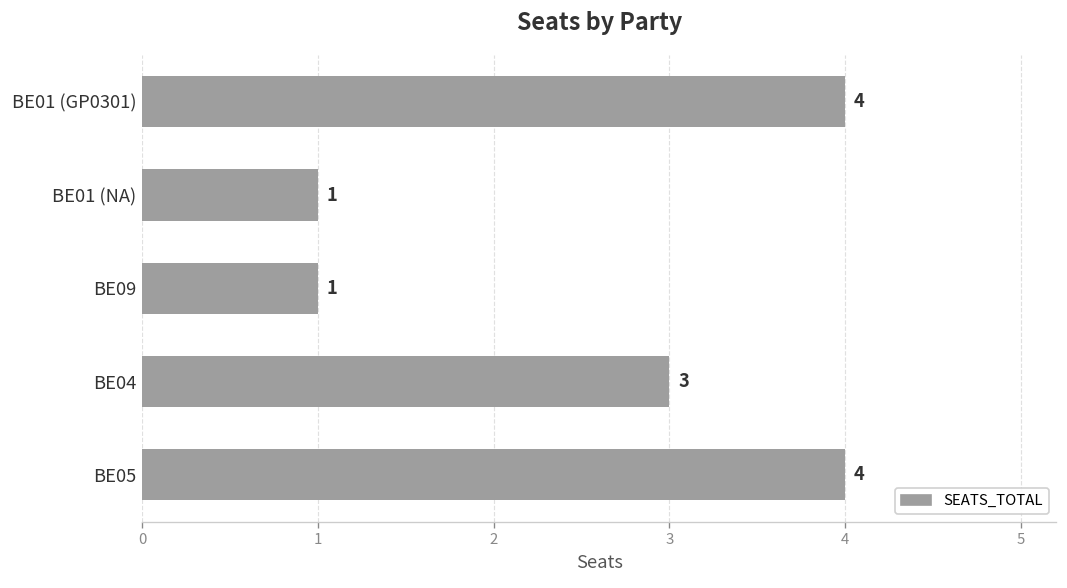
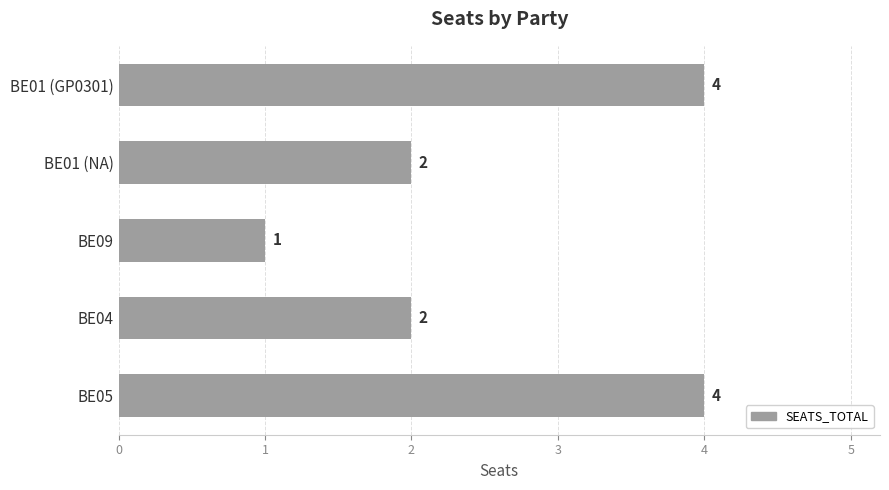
  {
    "BE01 (GP0301)": 4,
-   "BE01 (NA)": 1,
+   "BE01 (NA)": 2,
    "BE09": 1,
-   "BE04": 3,
+   "BE04": 2,
    "BE05": 4
  }
